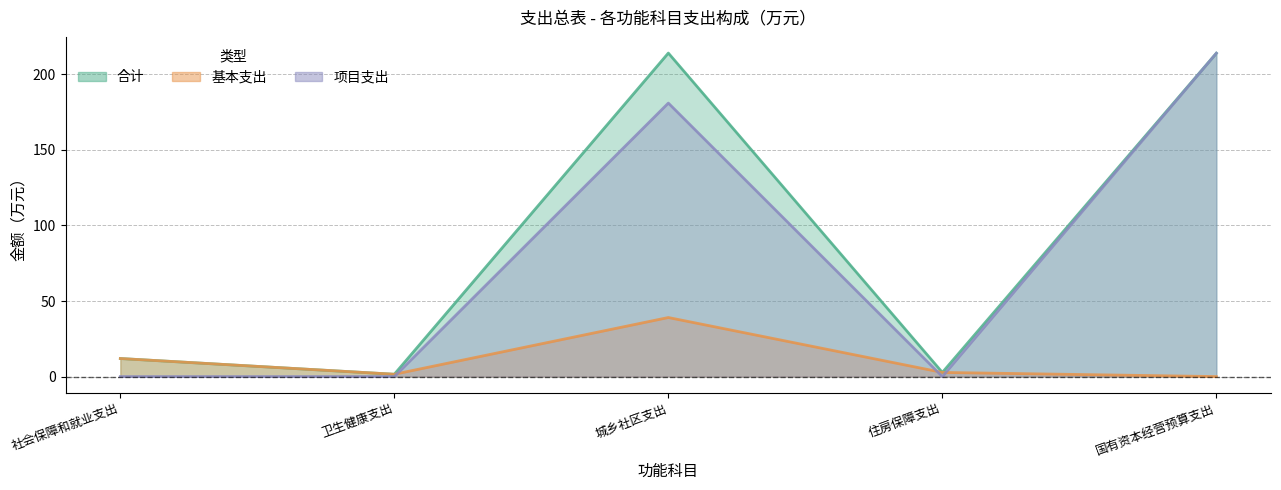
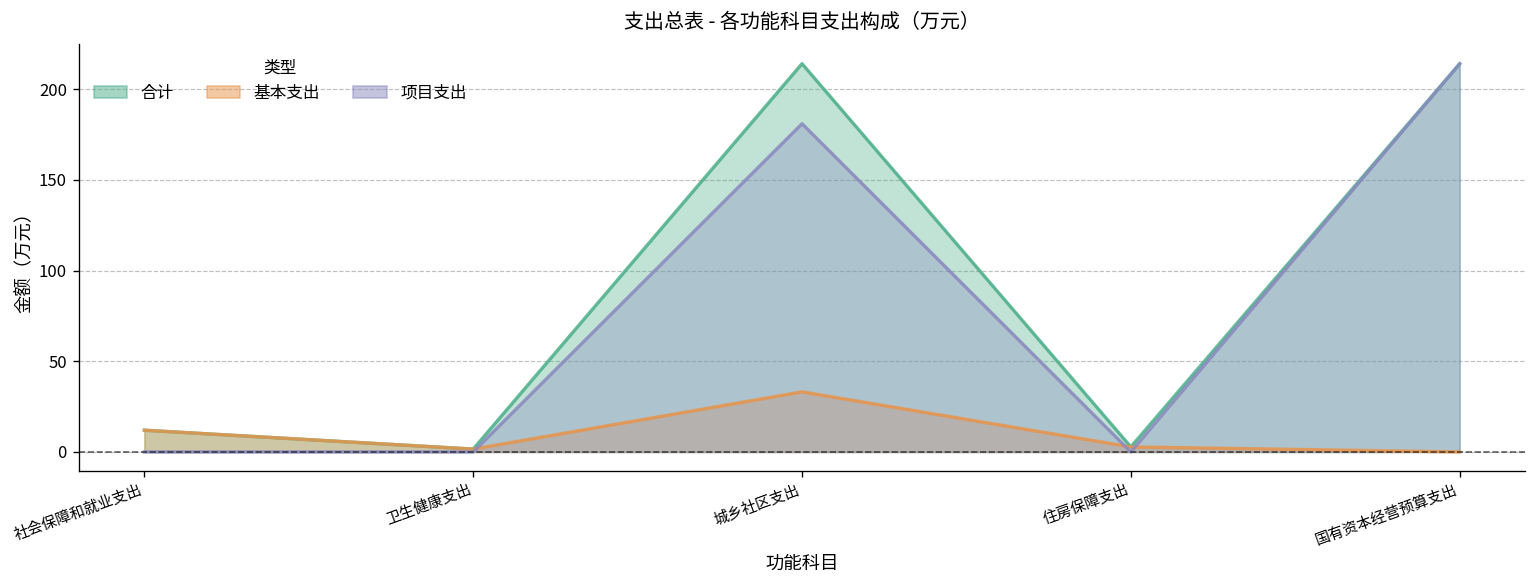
  {
    "基本支出": {
-     "城乡社区支出": 39,
+     "城乡社区支出": 33,
      "国有资本经营预算支出": 0
    }
  }
